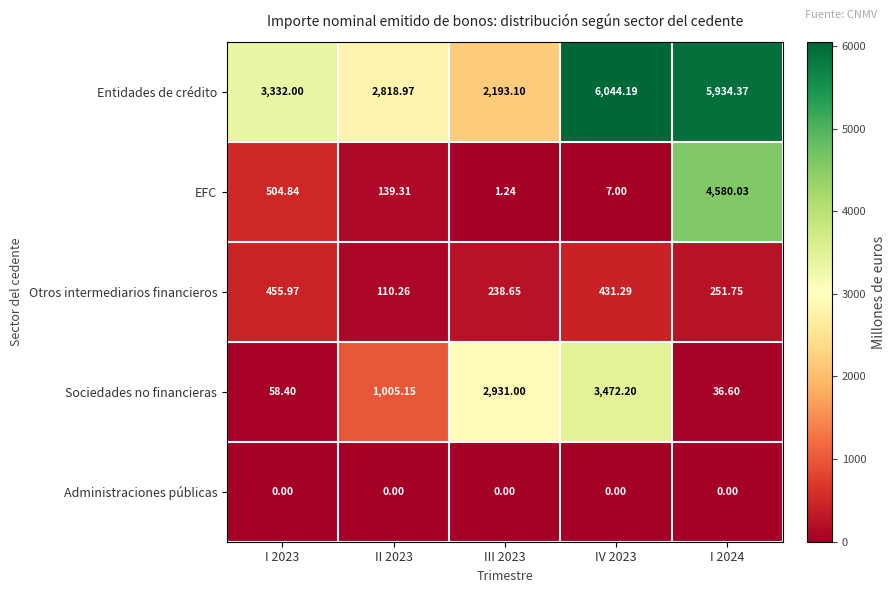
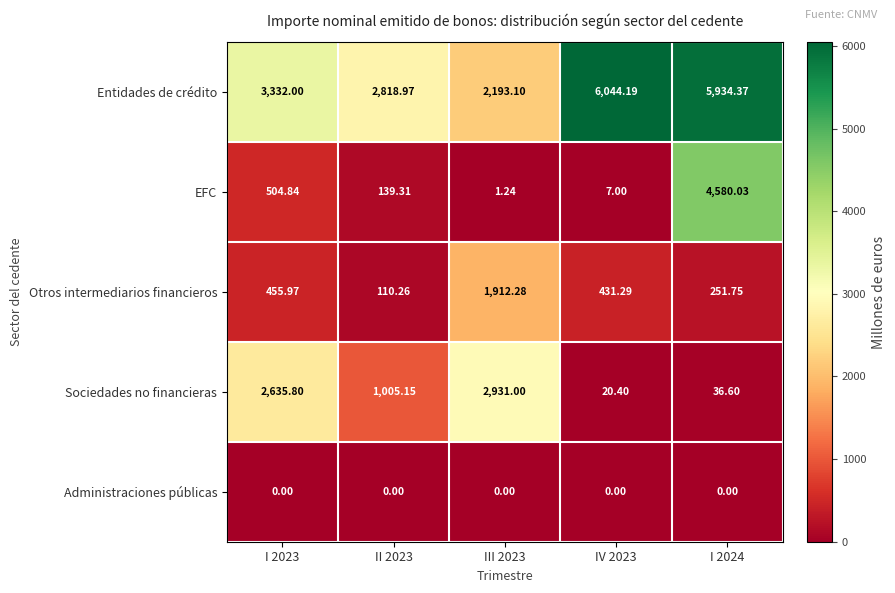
  {
    "Entidades de crédito": {
      "I 2023": "3,332.00",
      "II 2023": "2,818.97",
      "III 2023": "2,193.10",
      "IV 2023": "6,044.19",
      "I 2024": "5,934.37"
    },
    "EFC": {
      "I 2023": "504.84",
      "II 2023": "139.31",
      "III 2023": "1.24",
      "IV 2023": "7.00",
      "I 2024": "4,580.03"
    },
    "Otros intermediarios financieros": {
      "I 2023": "455.97",
      "II 2023": "110.26",
-     "III 2023": "238.65",
+     "III 2023": "1,912.28",
      "IV 2023": "431.29",
      "I 2024": "251.75"
    },
    "Sociedades no financieras": {
-     "I 2023": "58.40",
+     "I 2023": "2,635.80",
      "II 2023": "1,005.15",
      "III 2023": "2,931.00",
-     "IV 2023": "3,472.20",
+     "IV 2023": "20.40",
      "I 2024": "36.60"
    },
    "Administraciones públicas": {
      "I 2023": "0.00",
      "II 2023": "0.00",
      "III 2023": "0.00",
      "IV 2023": "0.00",
      "I 2024": "0.00"
    }
  }
